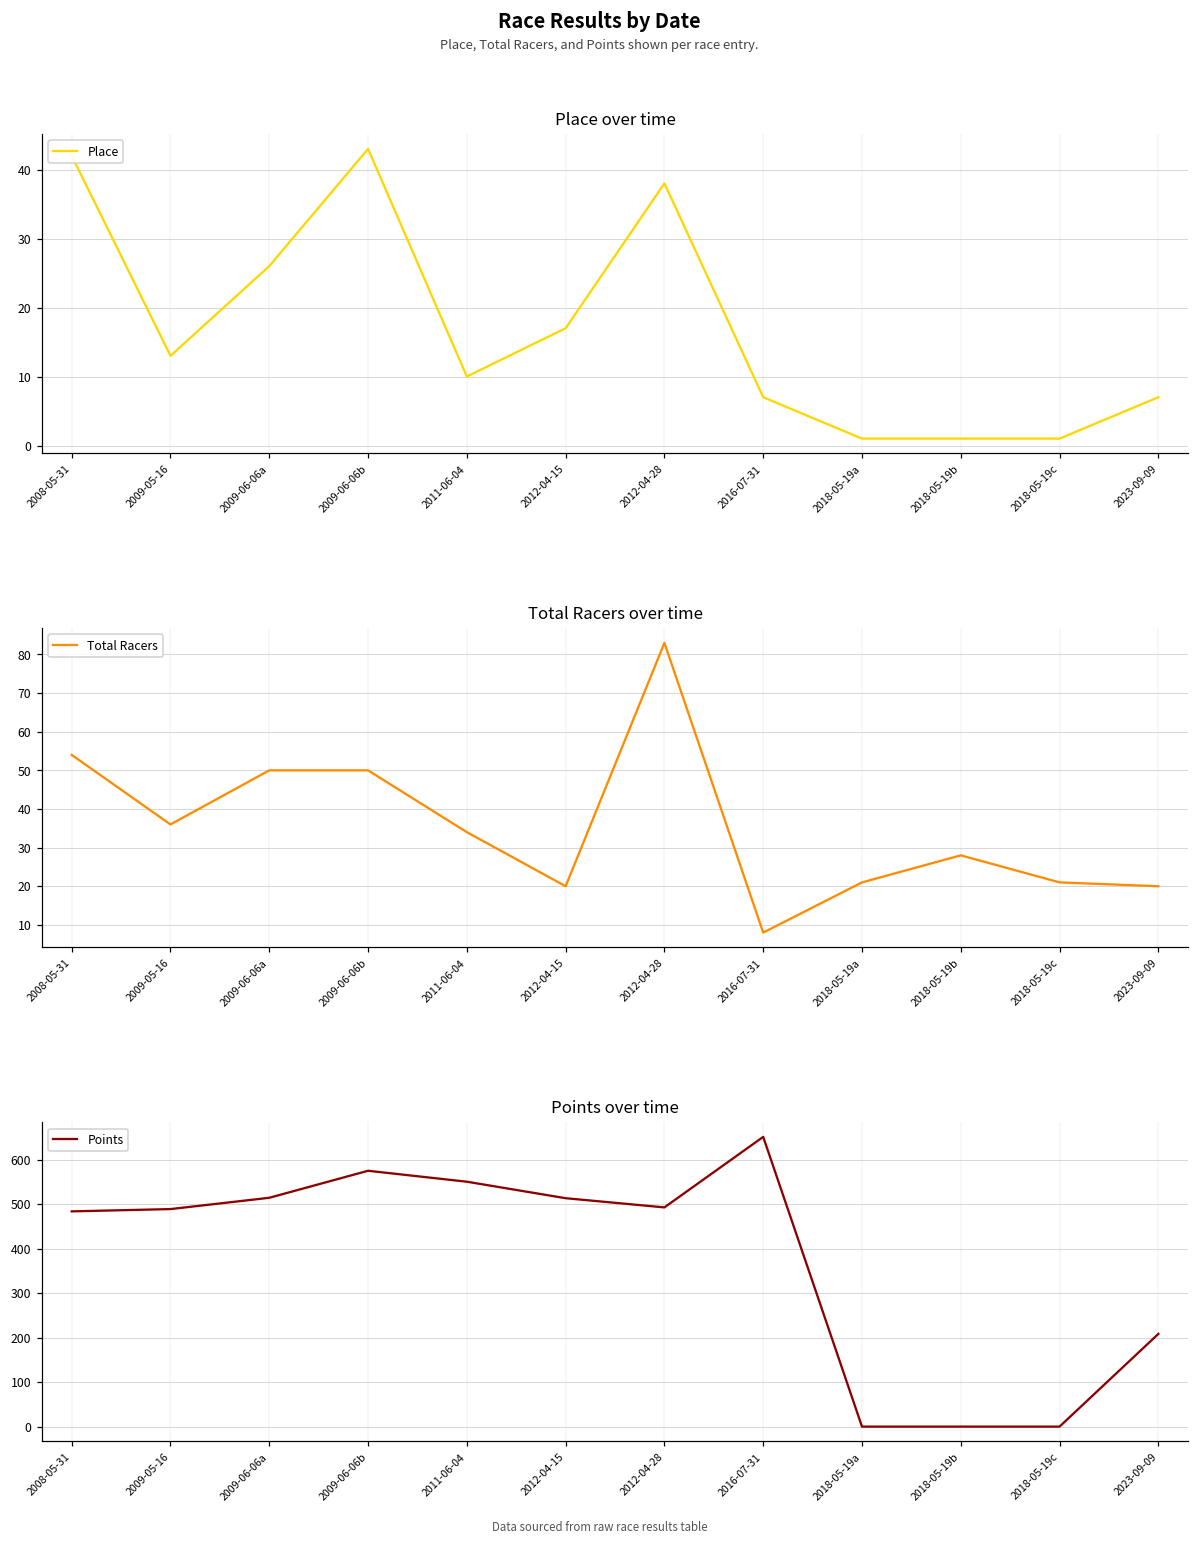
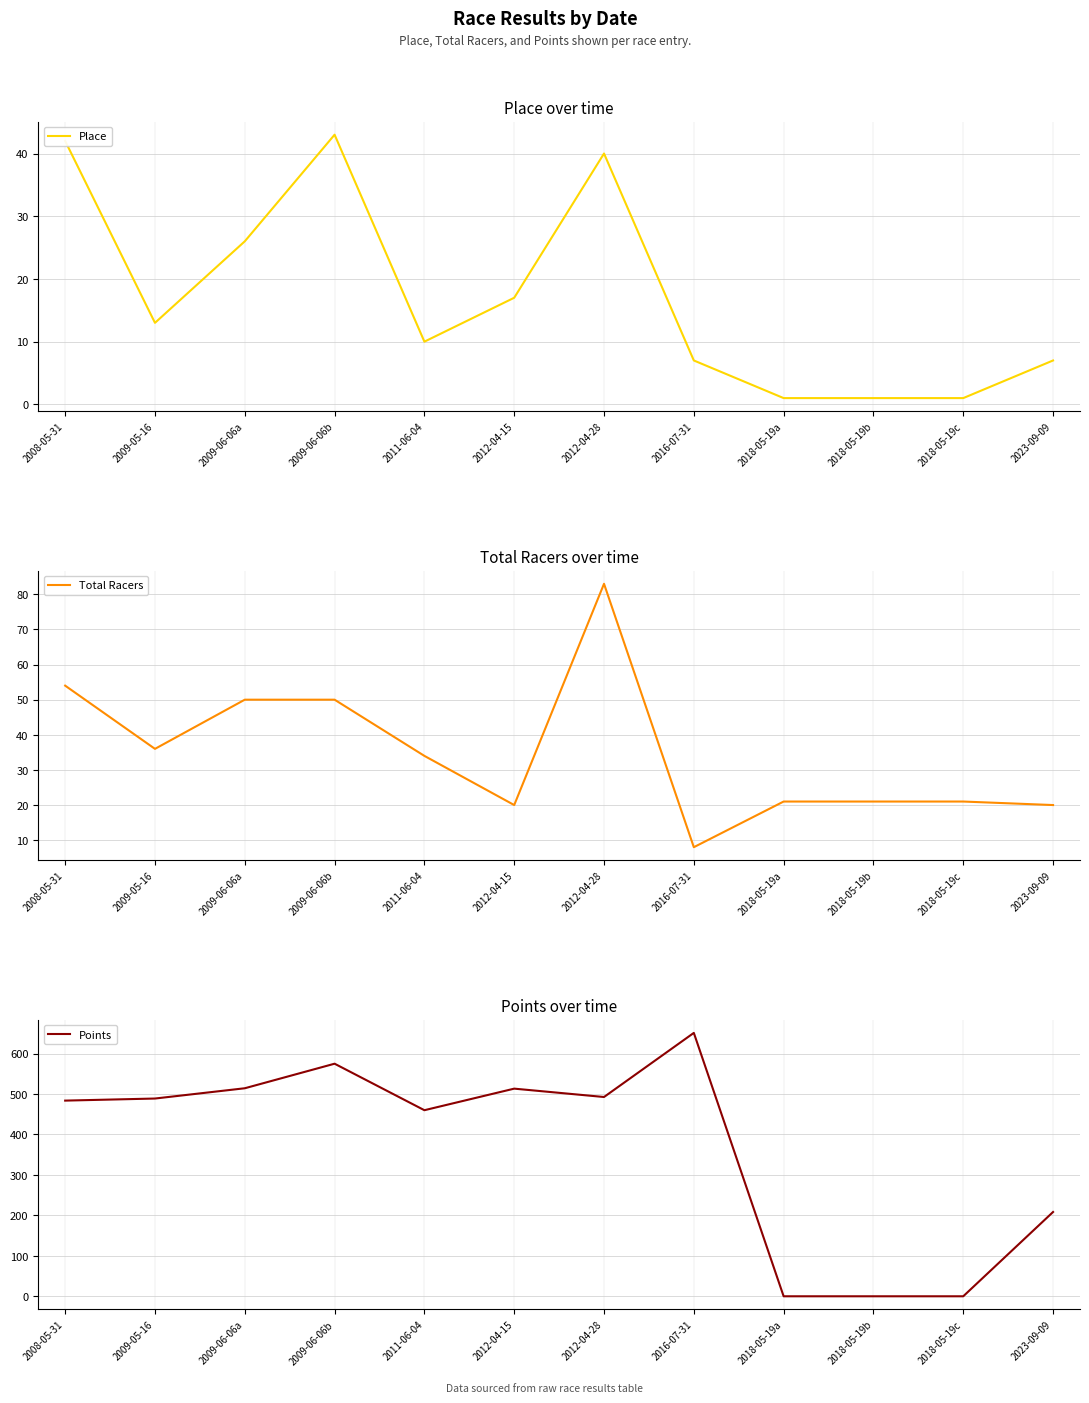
  {
    "Place over time": {
      "2009-05-16": 13,
      "2009-06-06a": 26,
      "2009-06-06b": 43,
      "2011-06-04": 10,
      "2012-04-15": 17,
-     "2012-04-28": 38,
+     "2012-04-28": 40,
      "2016-07-31": 7,
      "2018-05-19a": 1,
      "2018-05-19b": 1,
      "2018-05-19c": 1,
      "2023-09-09": 7
    },
    "Total Racers over time": {
      "2008-05-31": 54,
      "2009-05-16": 36,
      "2009-06-06a": 50,
      "2009-06-06b": 50,
      "2011-06-04": 34,
      "2012-04-15": 20,
      "2012-04-28": 83,
      "2016-07-31": 8,
      "2018-05-19a": 21,
-     "2018-05-19b": 28,
+     "2018-05-19b": 21,
      "2018-05-19c": 21,
      "2023-09-09": 20
    },
    "Points over time": {
      "2008-05-31": 480,
      "2009-05-16": 490,
      "2009-06-06a": 510,
      "2009-06-06b": 580,
-     "2011-06-04": 550,
+     "2011-06-04": 460,
      "2012-04-15": 510,
      "2012-04-28": 490,
      "2016-07-31": 650,
      "2018-05-19a": 0,
      "2018-05-19b": 0,
      "2018-05-19c": 0,
      "2023-09-09": 210
    }
  }
